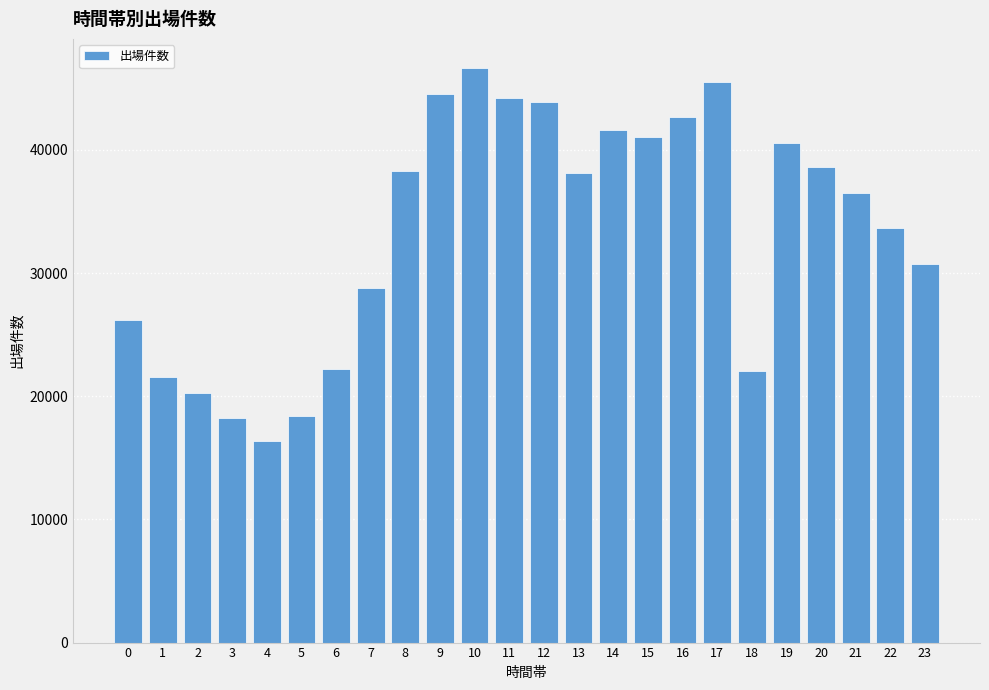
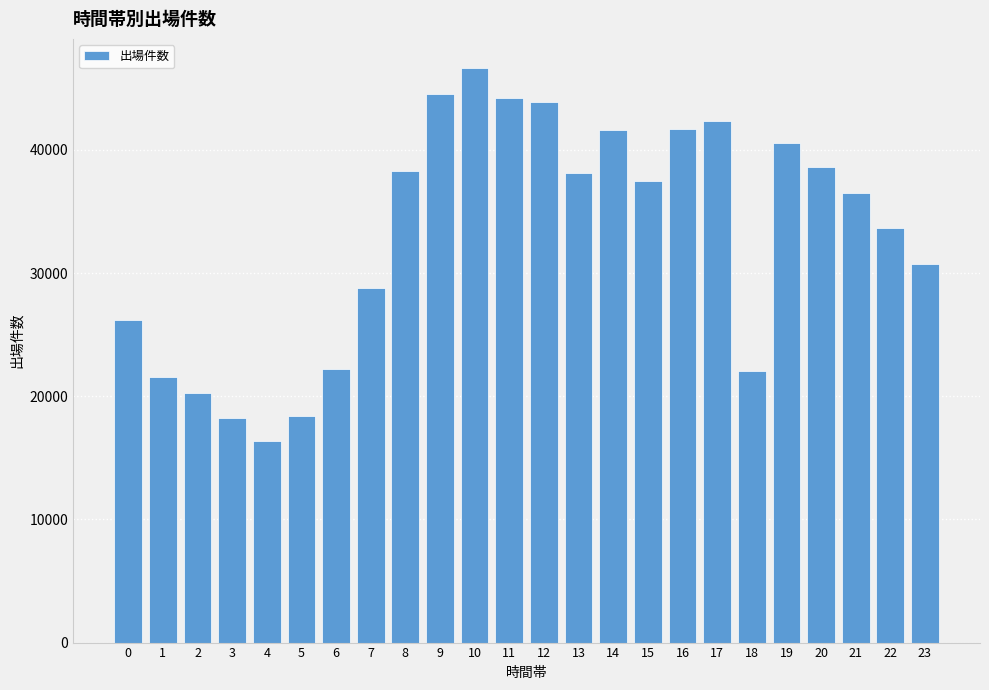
  {
    "0": 26200,
    "1": 21600,
    "2": 20300,
    "3": 18200,
    "4": 16400,
    "5": 18400,
    "6": 22200,
    "7": 28800,
    "8": 38300,
    "9": 44600,
    "10": 46700,
    "11": 44300,
    "12": 43900,
    "13": 38100,
    "14": 41600,
-   "15": 41000,
-   "16": 42700,
-   "17": 45600,
+   "15": 37500,
+   "16": 41700,
+   "17": 42300,
    "18": 22100,
    "19": 40600,
    "20": 38600,
    "21": 36500,
    "22": 33700,
    "23": 30800
  }
